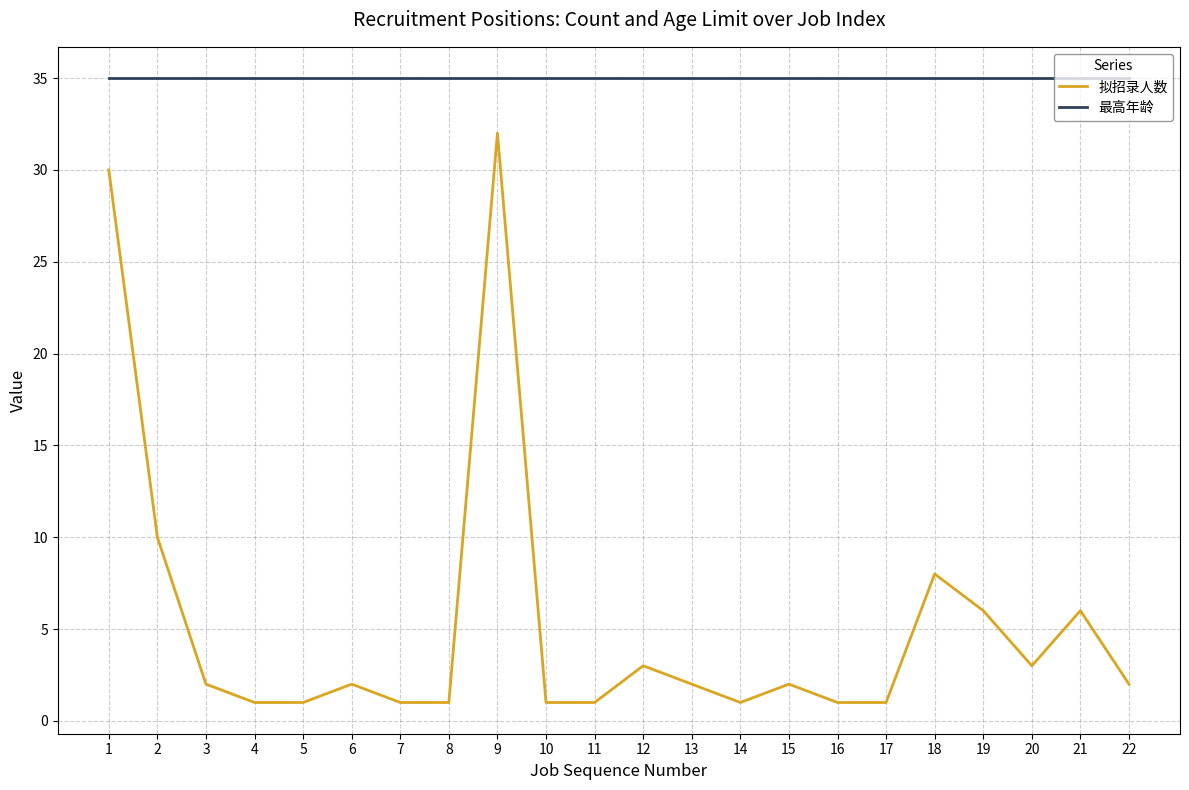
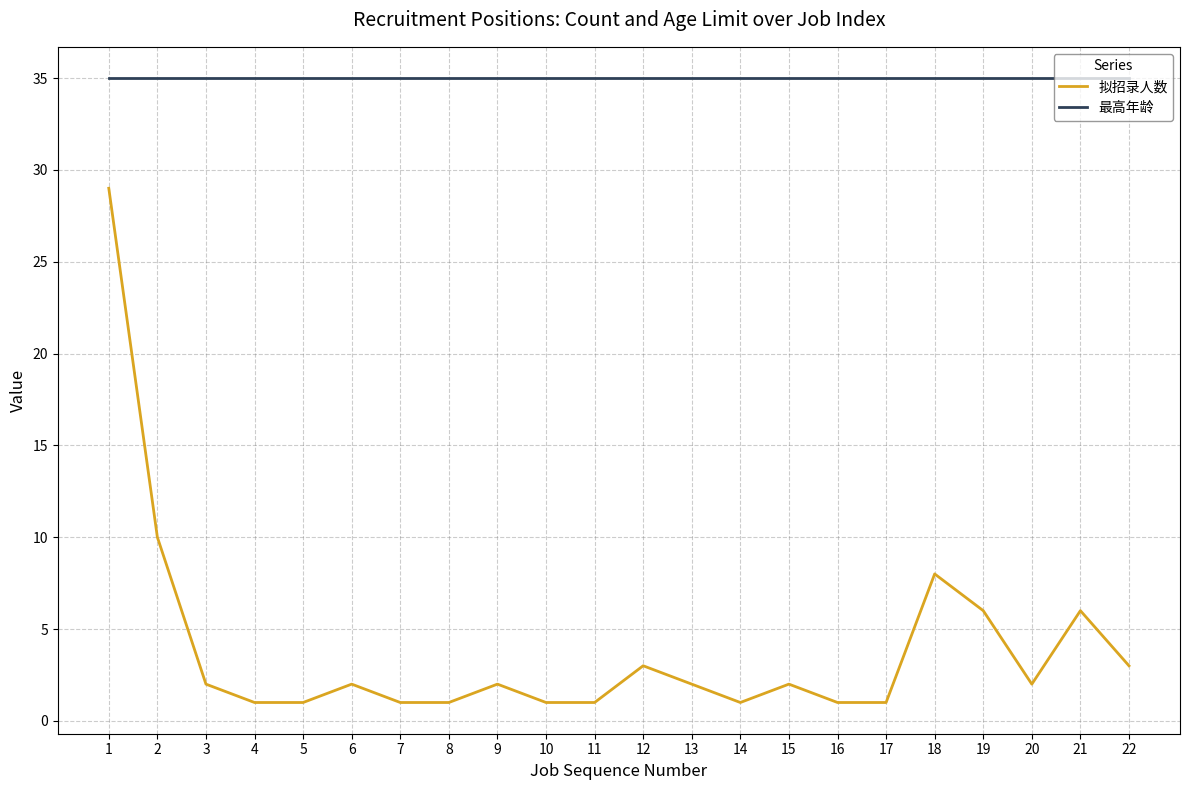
  {
    "拟招录人数": {
-     "1": 30,
+     "1": 29,
      "2": 10,
      "3": 2,
      "4": 1,
      "5": 1,
      "6": 2,
      "7": 1,
      "8": 1,
-     "9": 32,
+     "9": 2,
      "10": 1,
      "11": 1,
      "12": 3,
      "13": 2,
      "14": 1,
      "15": 2,
      "16": 1,
      "17": 1,
      "18": 8,
      "19": 6,
-     "20": 3,
+     "20": 2,
      "21": 6,
-     "22": 2
+     "22": 3
    },
    "最高年龄": {
      "1": 35,
      "2": 35,
      "3": 35,
      "4": 35,
      "5": 35,
      "6": 35,
      "7": 35,
      "8": 35,
      "9": 35,
      "10": 35,
      "11": 35,
      "12": 35,
      "13": 35,
      "14": 35,
      "15": 35,
      "16": 35,
      "17": 35,
      "18": 35,
      "19": 35,
      "20": 35
    }
  }
